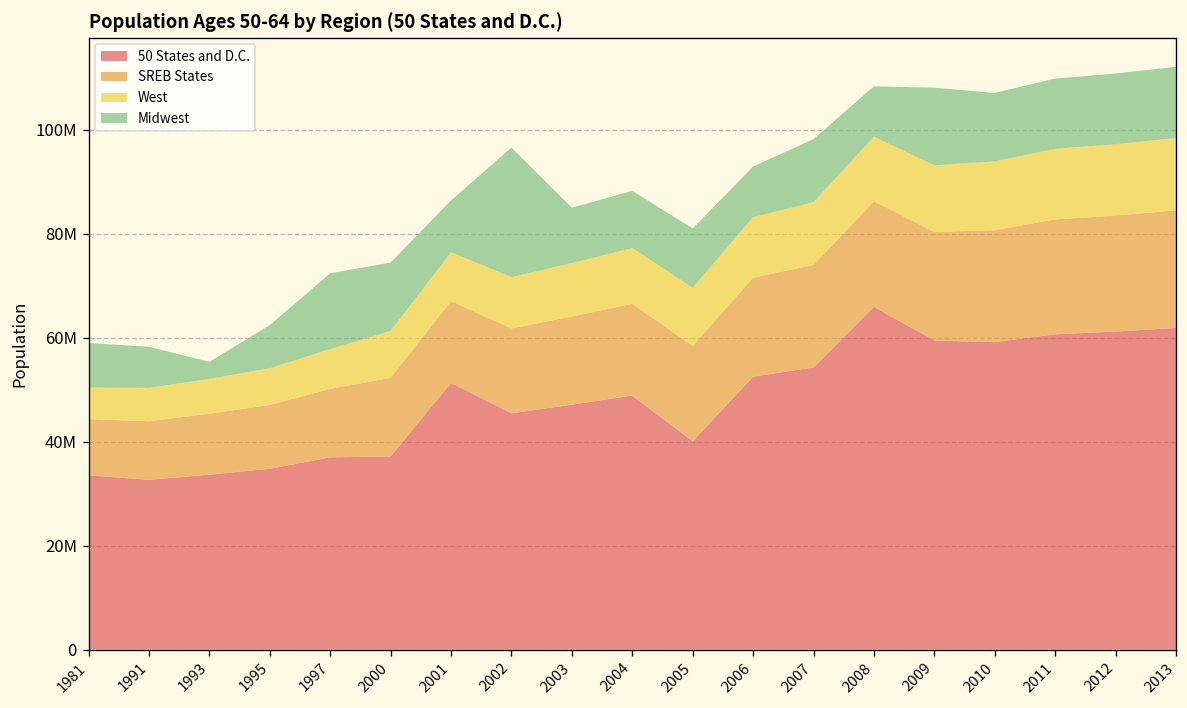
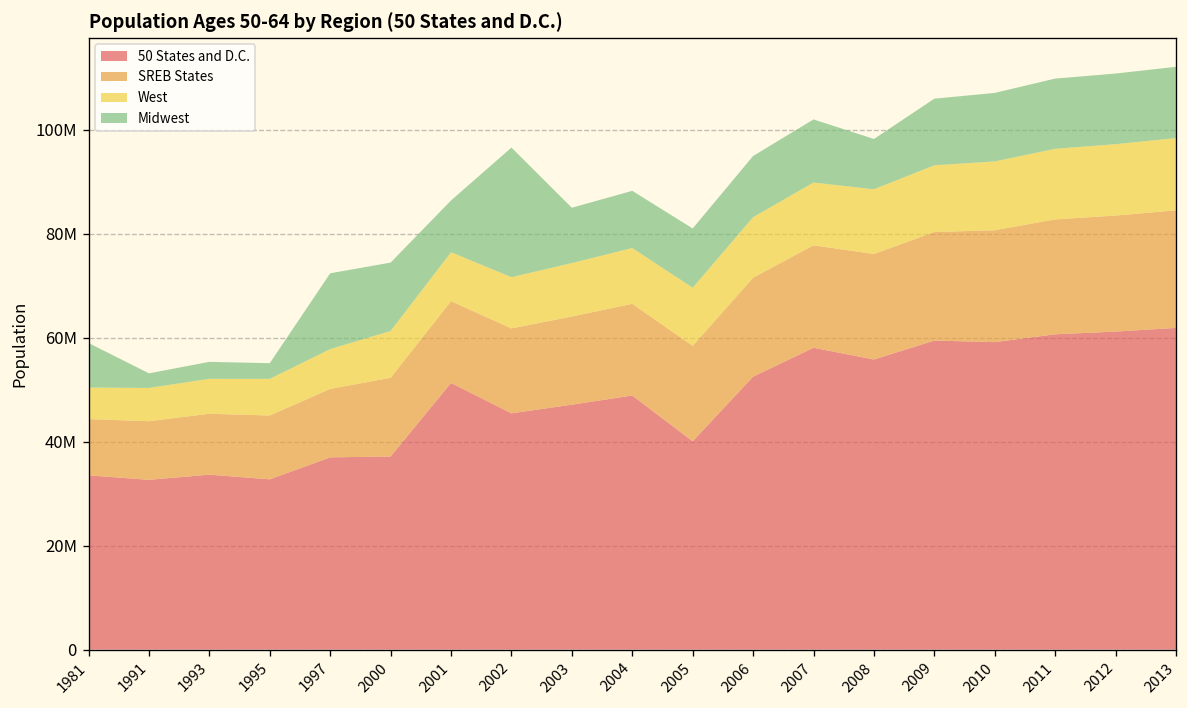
  {
    "50 States and D.C.": {
      "1981": 34000000,
      "1991": 33000000,
      "1993": 34000000,
-     "1995": 35000000,
+     "1995": 33000000,
      "1997": 37000000,
      "2000": 37000000,
      "2001": 51000000,
      "2002": 45000000,
      "2003": 47000000,
      "2004": 49000000,
      "2005": 40000000,
      "2006": 53000000,
-     "2007": 54000000,
-     "2008": 66000000,
+     "2007": 58000000,
+     "2008": 56000000,
      "2009": 59000000,
      "2010": 59000000,
      "2011": 61000000,
      "2012": 61000000,
      "2013": 62000000
    },
    "Midwest": {
      "1981": 9000000,
-     "1991": 8000000,
+     "1991": 3000000,
      "1993": 3000000,
-     "1995": 8000000,
+     "1995": 3000000,
      "1997": 15000000,
      "2000": 13000000,
      "2001": 10000000,
      "2002": 25000000,
      "2003": 11000000,
      "2004": 11000000,
      "2005": 11000000,
-     "2006": 10000000,
+     "2006": 12000000,
      "2007": 12000000,
      "2008": 10000000,
-     "2009": 15000000,
+     "2009": 13000000,
      "2010": 13000000,
      "2011": 14000000,
      "2012": 14000000,
      "2013": 14000000
    }
  }
